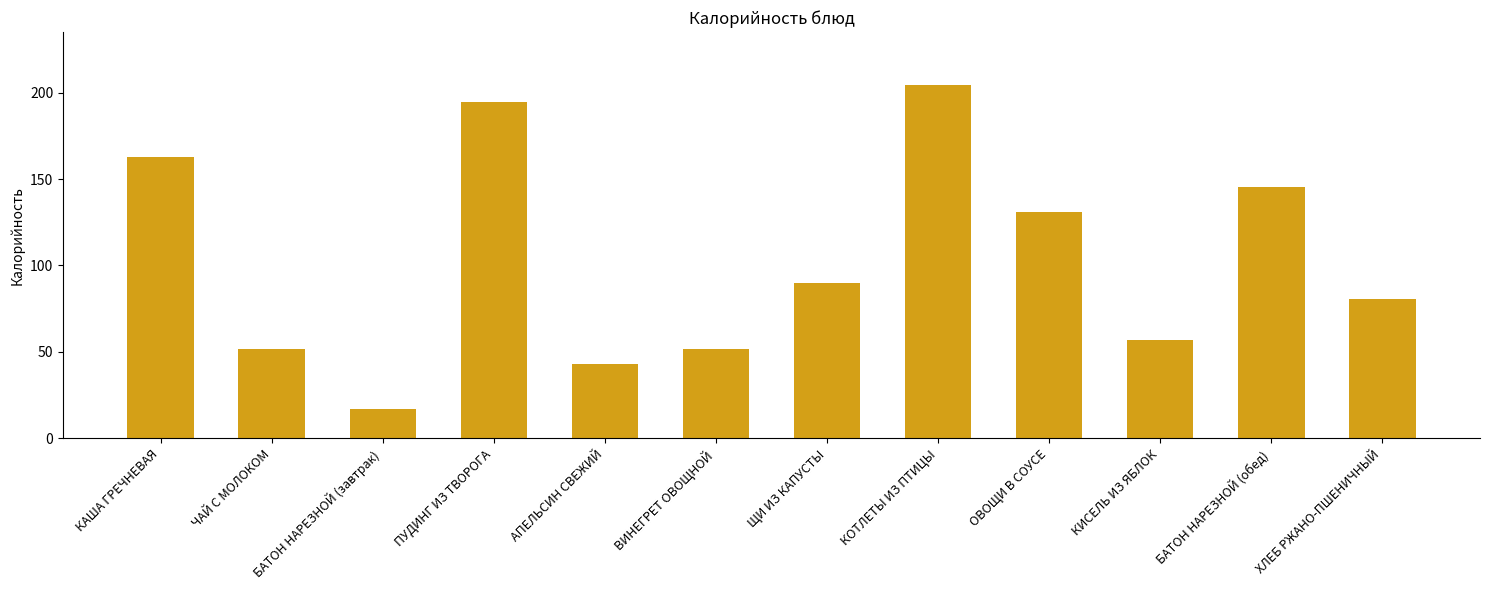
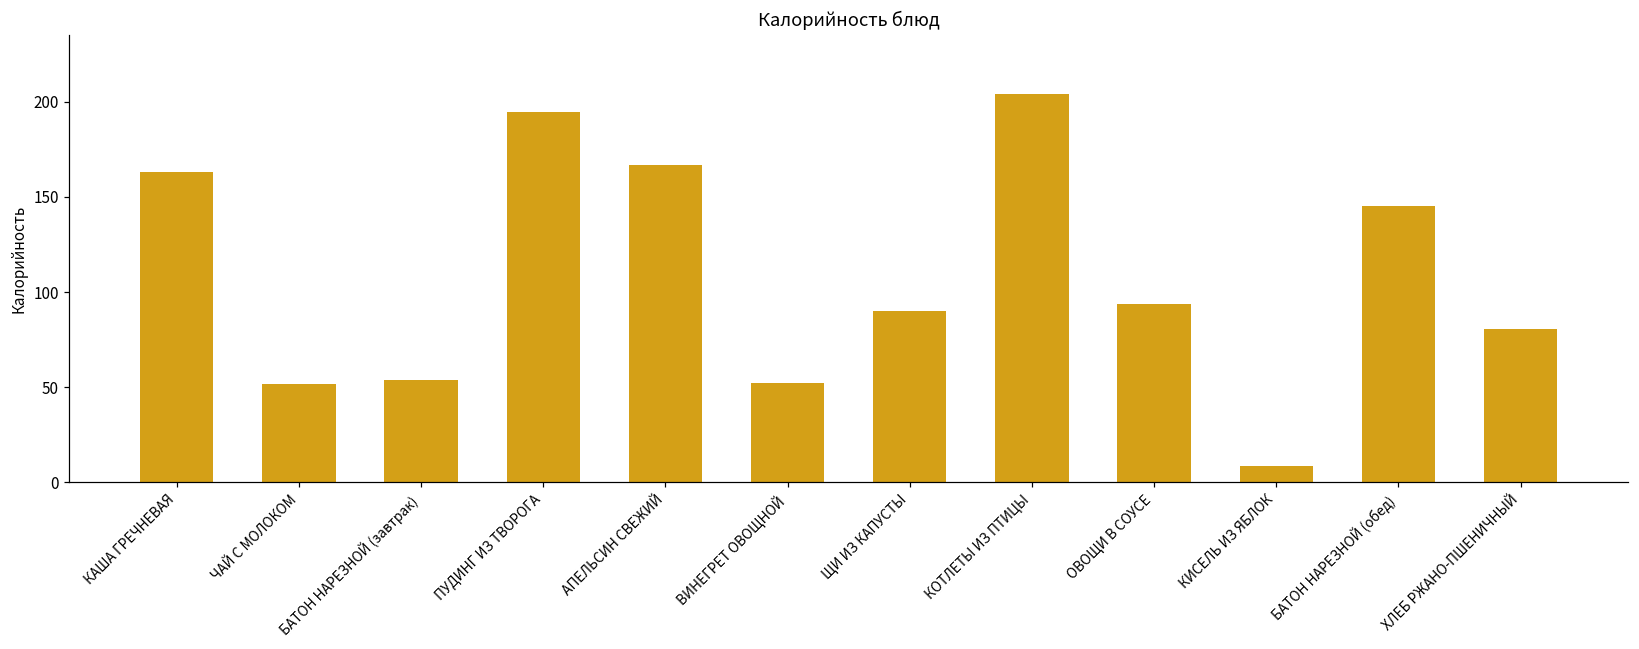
  {
    "КАША ГРЕЧНЕВАЯ": 163,
    "ЧАЙ С МОЛОКОМ": 52,
-   "БАТОН НАРЕЗНОЙ (завтрак)": 17,
+   "БАТОН НАРЕЗНОЙ (завтрак)": 54,
    "ПУДИНГ ИЗ ТВОРОГА": 195,
-   "АПЕЛЬСИН СВЕЖИЙ": 43,
+   "АПЕЛЬСИН СВЕЖИЙ": 167,
    "ВИНЕГРЕТ ОВОЩНОЙ": 52,
    "ЩИ ИЗ КАПУСТЫ": 90,
    "КОТЛЕТЫ ИЗ ПТИЦЫ": 204,
-   "ОВОЩИ В СОУСЕ": 131,
-   "КИСЕЛЬ ИЗ ЯБЛОК": 57,
+   "ОВОЩИ В СОУСЕ": 94,
+   "КИСЕЛЬ ИЗ ЯБЛОК": 9,
    "БАТОН НАРЕЗНОЙ (обед)": 146,
    "ХЛЕБ РЖАНО-ПШЕНИЧНЫЙ": 81
  }
